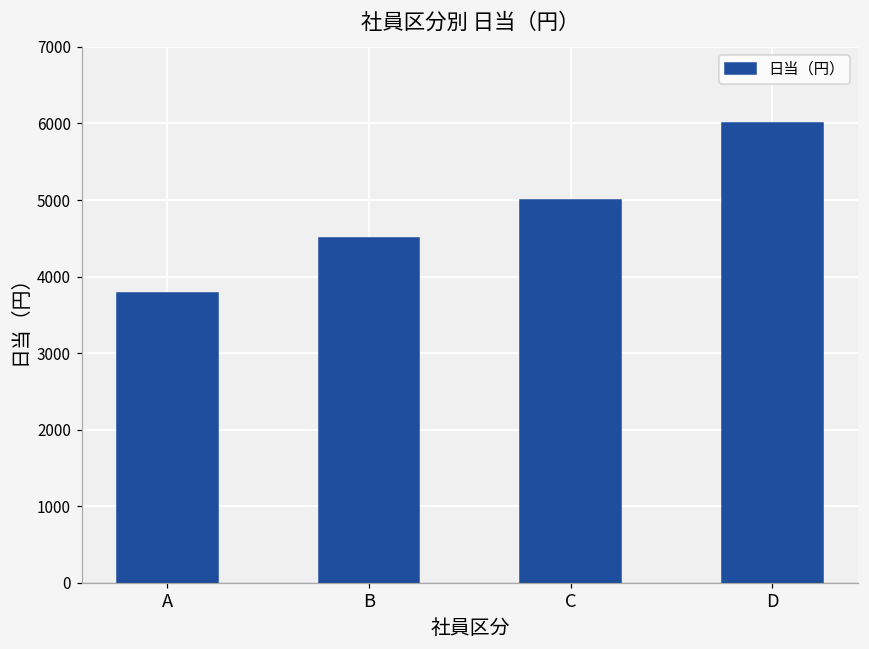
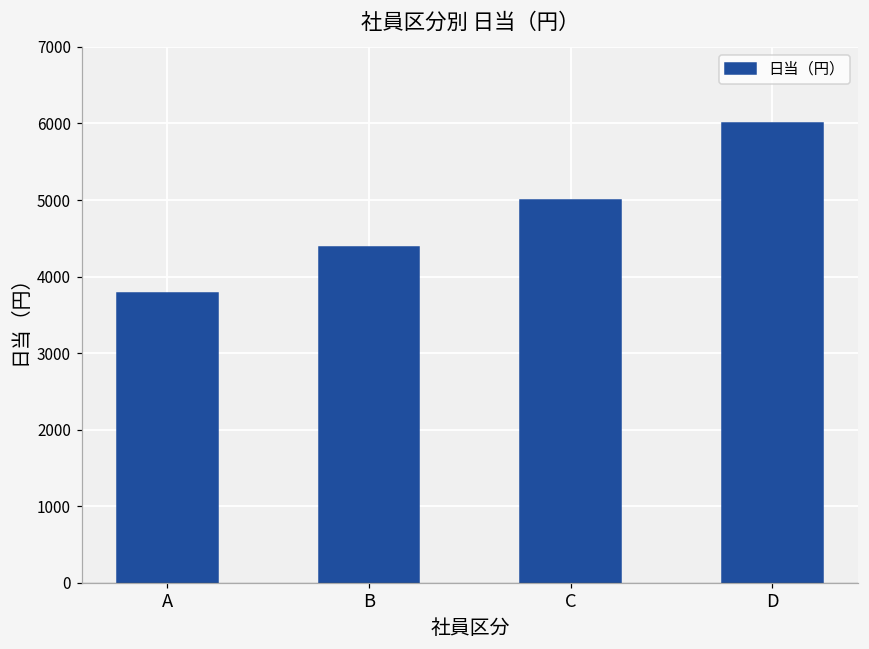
  {
    "A": 3800,
-   "B": 4500,
+   "B": 4400,
    "C": 5000,
    "D": 6000
  }
